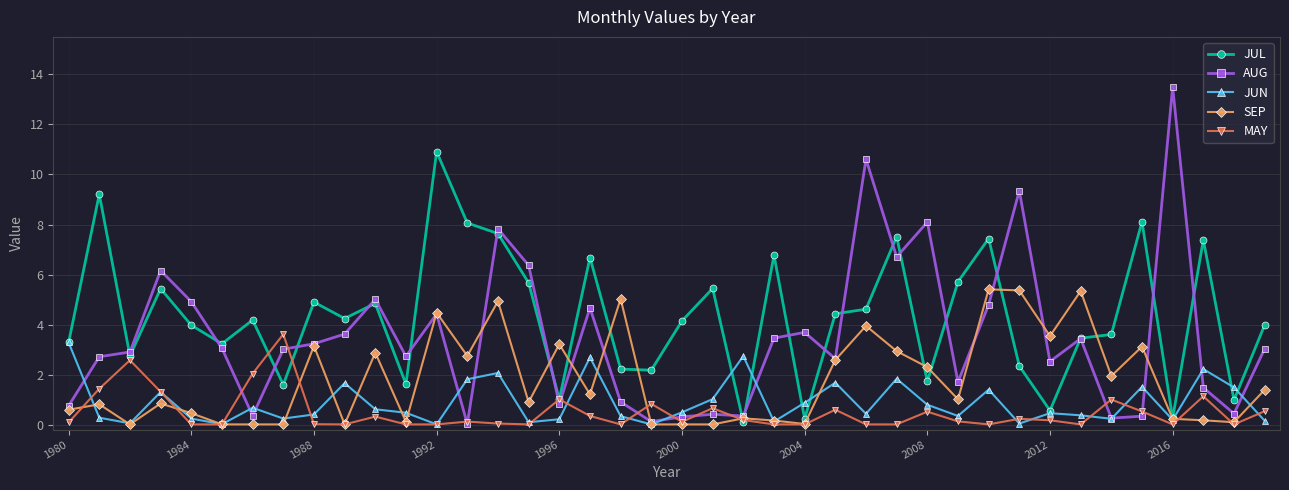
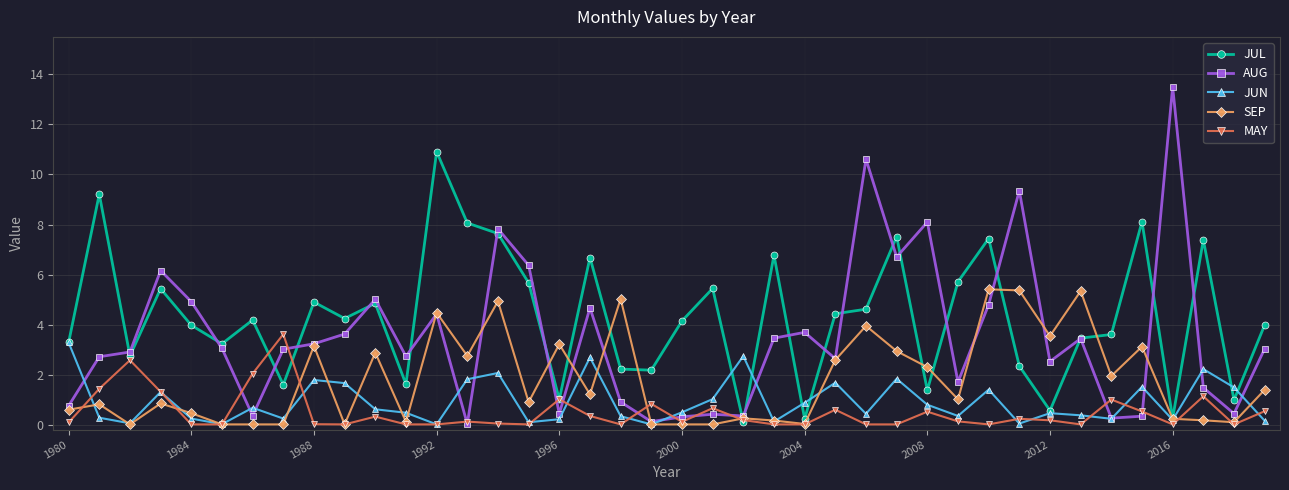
  {
    "JUL": {
      "1984": 4.0,
      "1988": 4.9,
      "1992": 10.9,
      "2000": 4.1,
      "2004": 0.2,
-     "2008": 1.7,
+     "2008": 1.4,
      "2012": 0.6
    },
    "AUG": {
      "1980": 0.8,
      "1984": 4.9,
-     "1996": 0.8,
+     "1996": 0.4,
      "2000": 0.3,
      "2004": 3.7,
      "2008": 8.1,
      "2012": 2.5,
      "2016": 13.5
    },
    "JUN": {
      "1984": 0.2,
-     "1988": 0.4,
+     "1988": 1.8,
      "1996": 0.2,
      "2000": 0.5,
      "2004": 0.9,
      "2008": 0.8,
      "2012": 0.5
    }
  }
